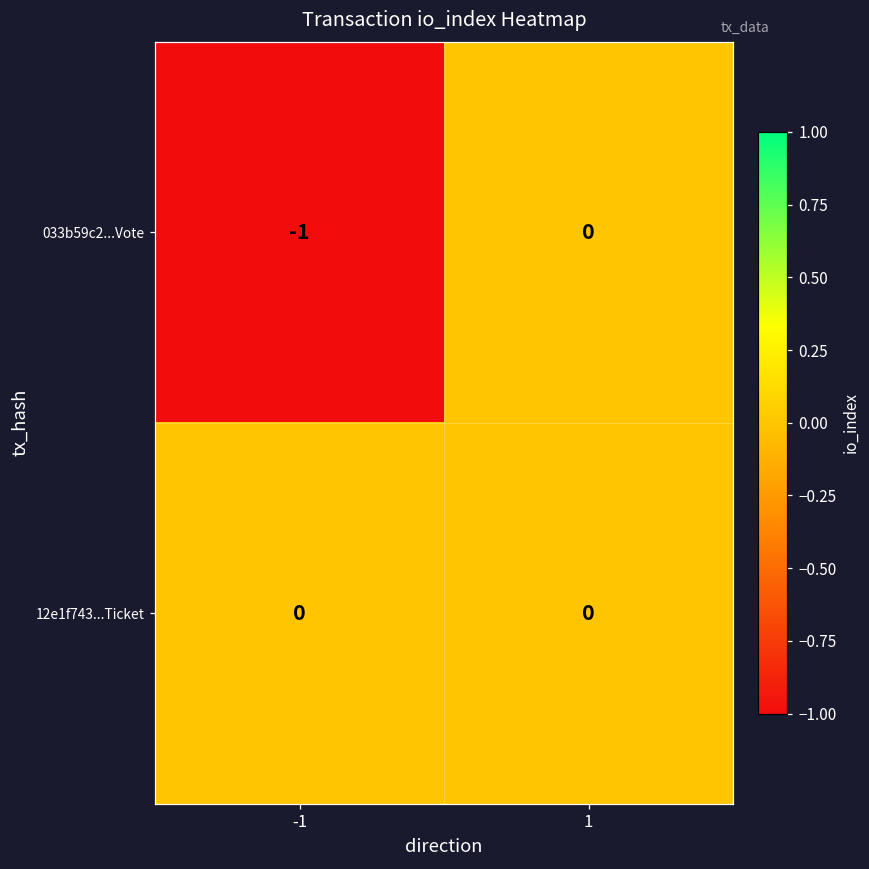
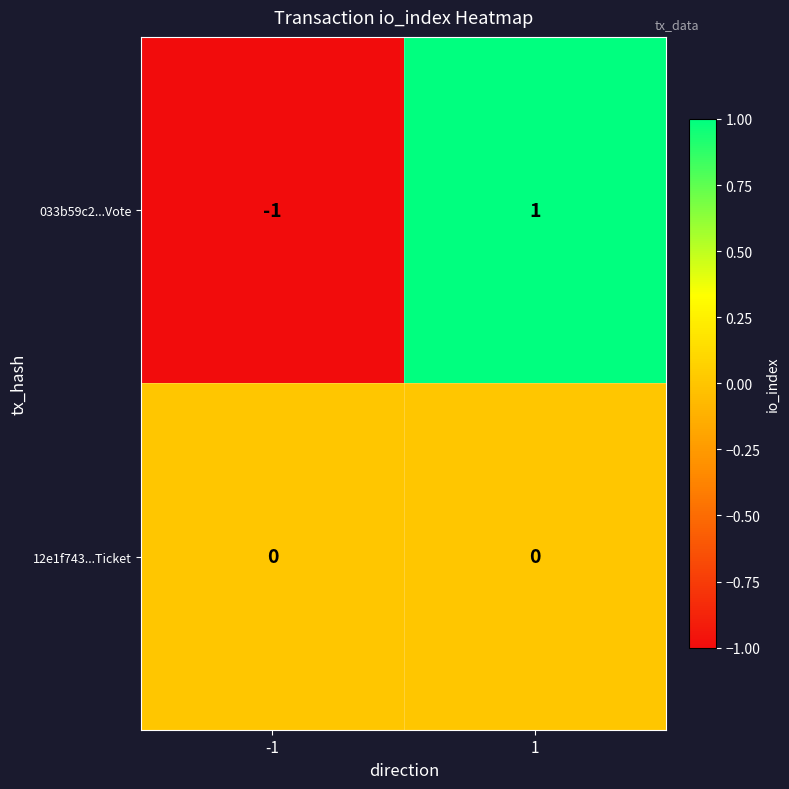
  {
    "033b59c2...Vote": {
      "-1": -1,
-     "1": 0
+     "1": 1
    },
    "12e1f743...Ticket": {
      "-1": 0,
      "1": 0
    }
  }
